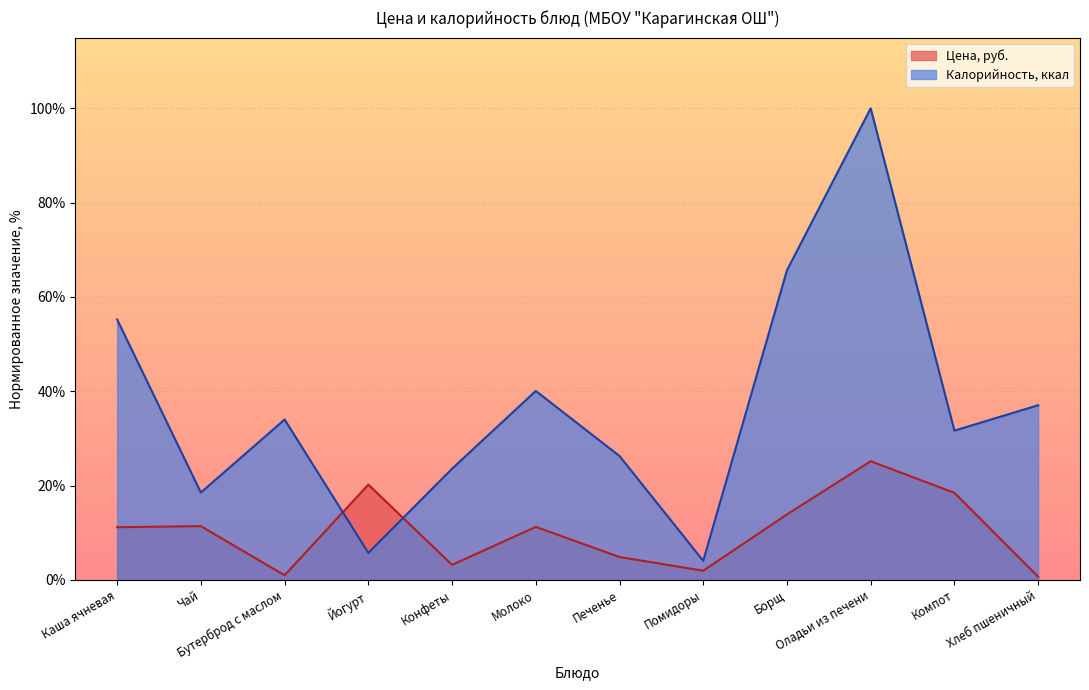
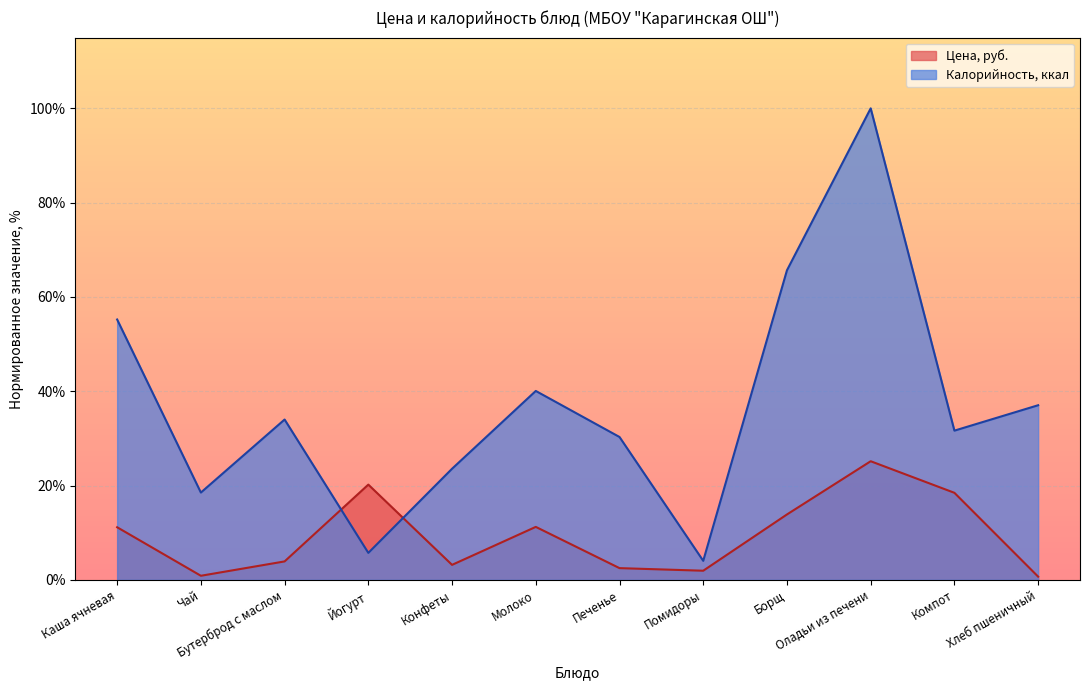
  {
    "Цена, руб.": {
      "Каша ячневая": "11%",
-     "Чай": "11%",
-     "Бутерброд с маслом": "1%",
+     "Чай": "1%",
+     "Бутерброд с маслом": "4%",
      "Йогурт": "20%",
      "Конфеты": "3%",
      "Молоко": "11%",
-     "Печенье": "5%",
+     "Печенье": "2%",
      "Помидоры": "2%",
      "Борщ": "14%",
      "Оладьи из печени": "25%",
      "Компот": "18%",
      "Хлеб пшеничный": "1%"
    },
    "Калорийность, ккал": {
      "Каша ячневая": "55%",
      "Чай": "19%",
      "Бутерброд с маслом": "34%",
      "Йогурт": "6%",
      "Конфеты": "24%",
      "Молоко": "40%",
-     "Печенье": "26%",
+     "Печенье": "30%",
      "Помидоры": "4%",
      "Борщ": "66%",
      "Оладьи из печени": "100%",
      "Компот": "32%",
      "Хлеб пшеничный": "37%"
    }
  }
